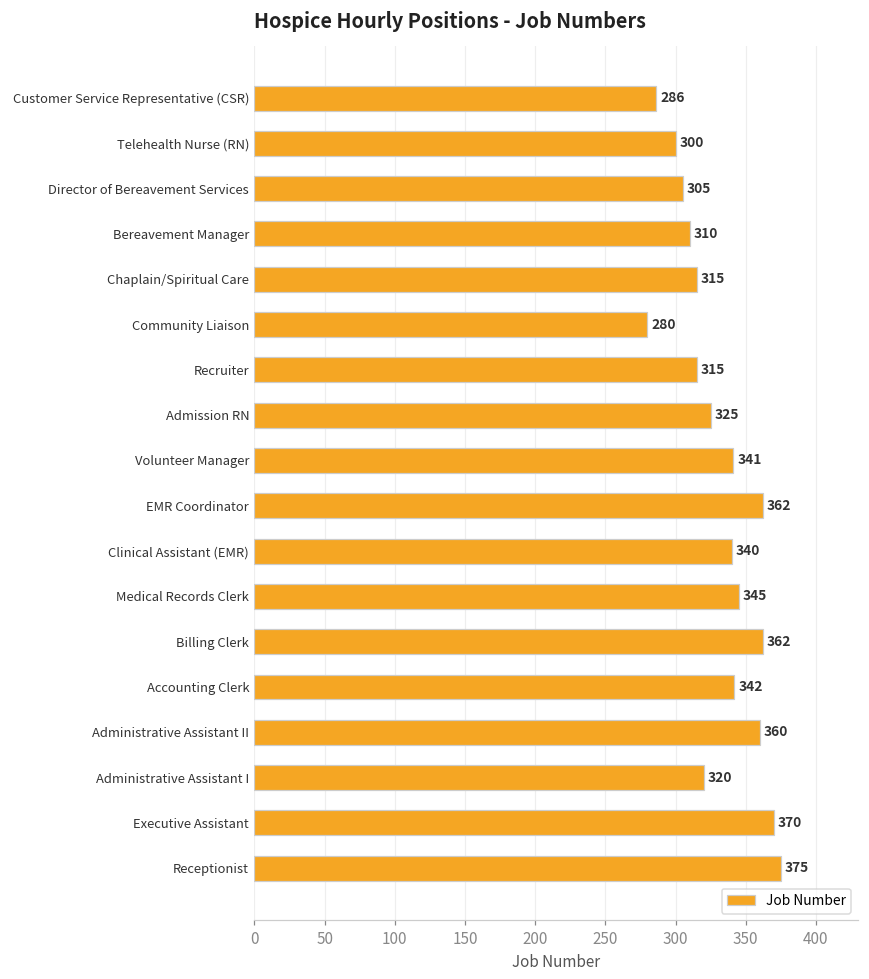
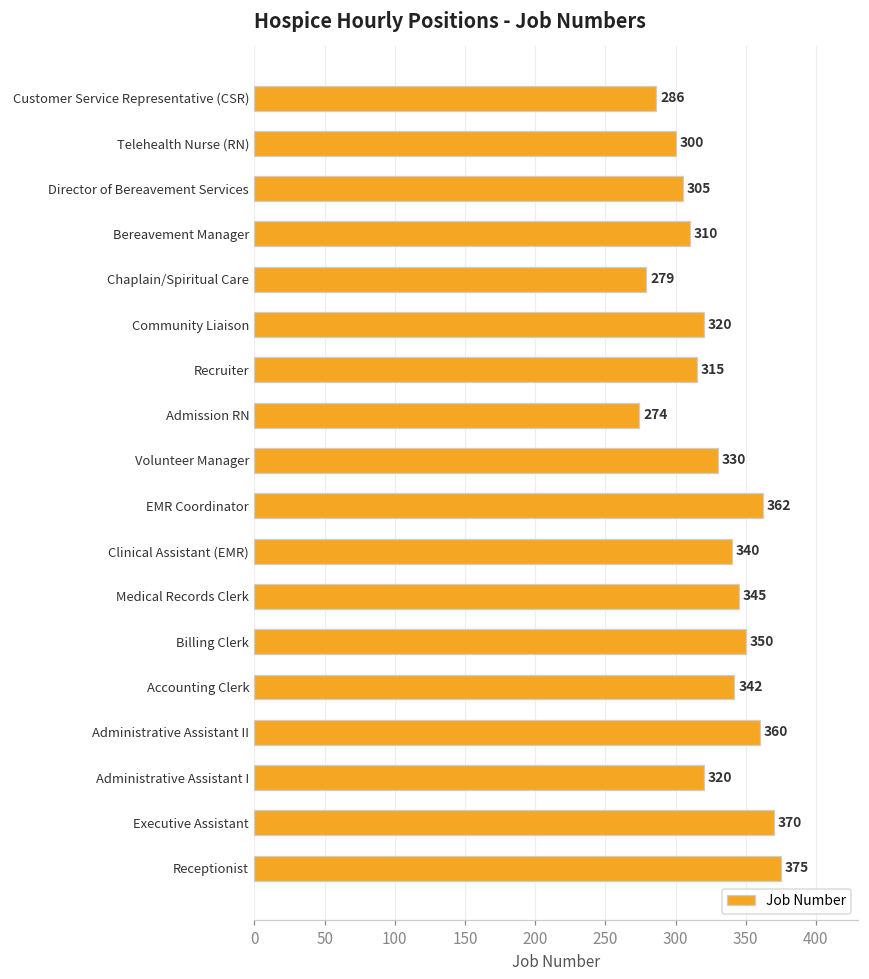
  {
    "Customer Service Representative (CSR)": 286,
    "Telehealth Nurse (RN)": 300,
    "Director of Bereavement Services": 305,
    "Bereavement Manager": 310,
-   "Chaplain/Spiritual Care": 315,
-   "Community Liaison": 280,
+   "Chaplain/Spiritual Care": 279,
+   "Community Liaison": 320,
    "Recruiter": 315,
-   "Admission RN": 325,
-   "Volunteer Manager": 341,
+   "Admission RN": 274,
+   "Volunteer Manager": 330,
    "EMR Coordinator": 362,
    "Clinical Assistant (EMR)": 340,
    "Medical Records Clerk": 345,
-   "Billing Clerk": 362,
+   "Billing Clerk": 350,
    "Accounting Clerk": 342,
    "Administrative Assistant II": 360,
    "Administrative Assistant I": 320,
    "Executive Assistant": 370,
    "Receptionist": 375
  }
